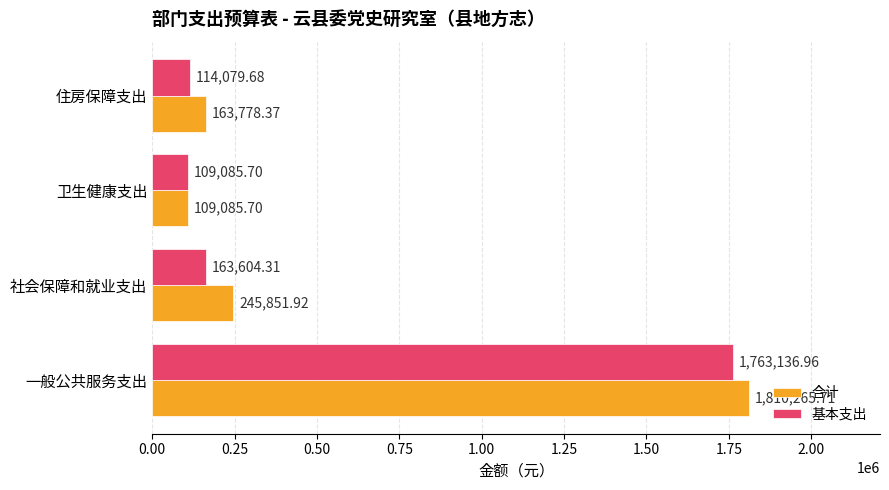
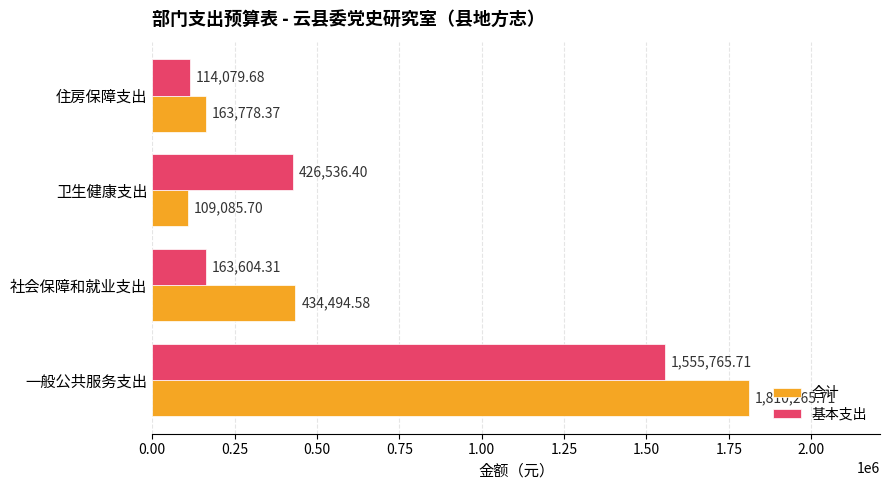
  {
    "合计": {
      "住房保障支出": "163,778.37",
      "卫生健康支出": "109,085.70",
-     "社会保障和就业支出": "245,851.92",
+     "社会保障和就业支出": "434,494.58",
      "一般公共服务支出": "1,810,265.71"
    },
    "基本支出": {
      "住房保障支出": "114,079.68",
-     "卫生健康支出": "109,085.70",
+     "卫生健康支出": "426,536.40",
      "社会保障和就业支出": "163,604.31",
-     "一般公共服务支出": "1,763,136.96"
+     "一般公共服务支出": "1,555,765.71"
    }
  }
